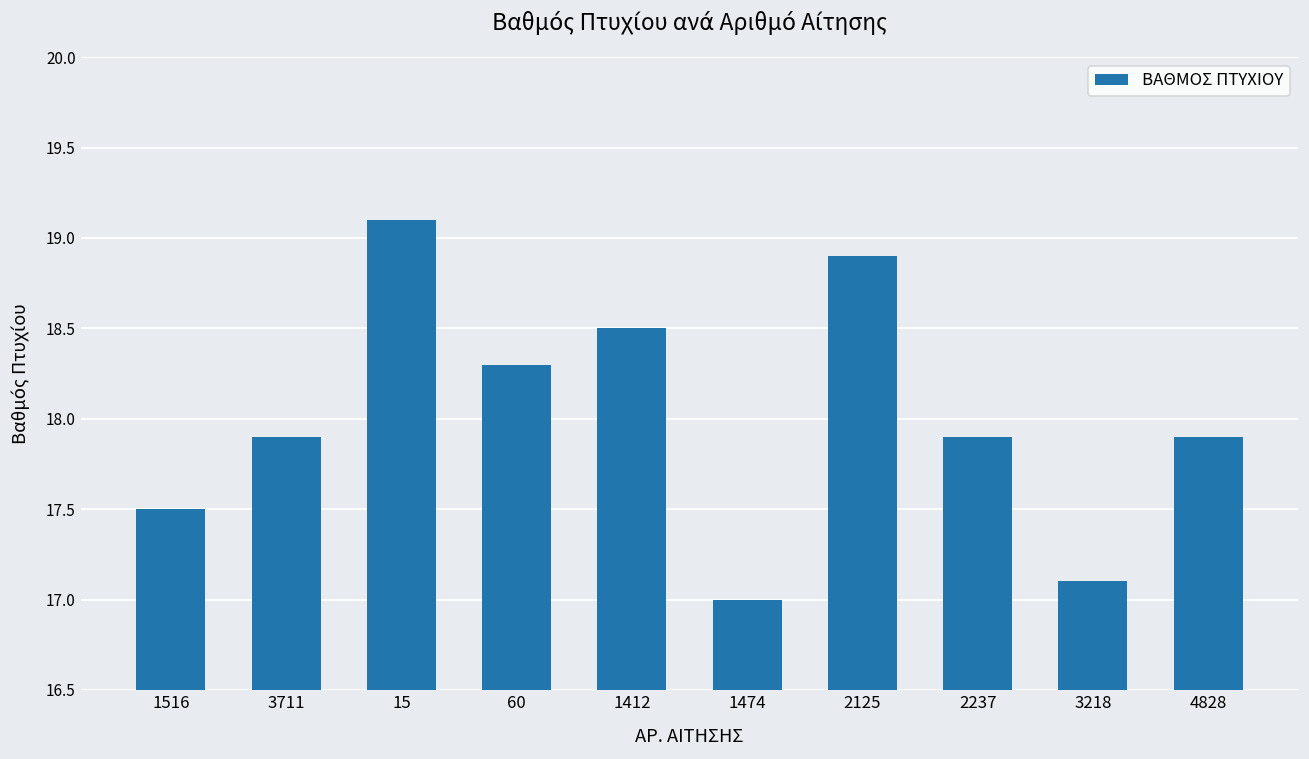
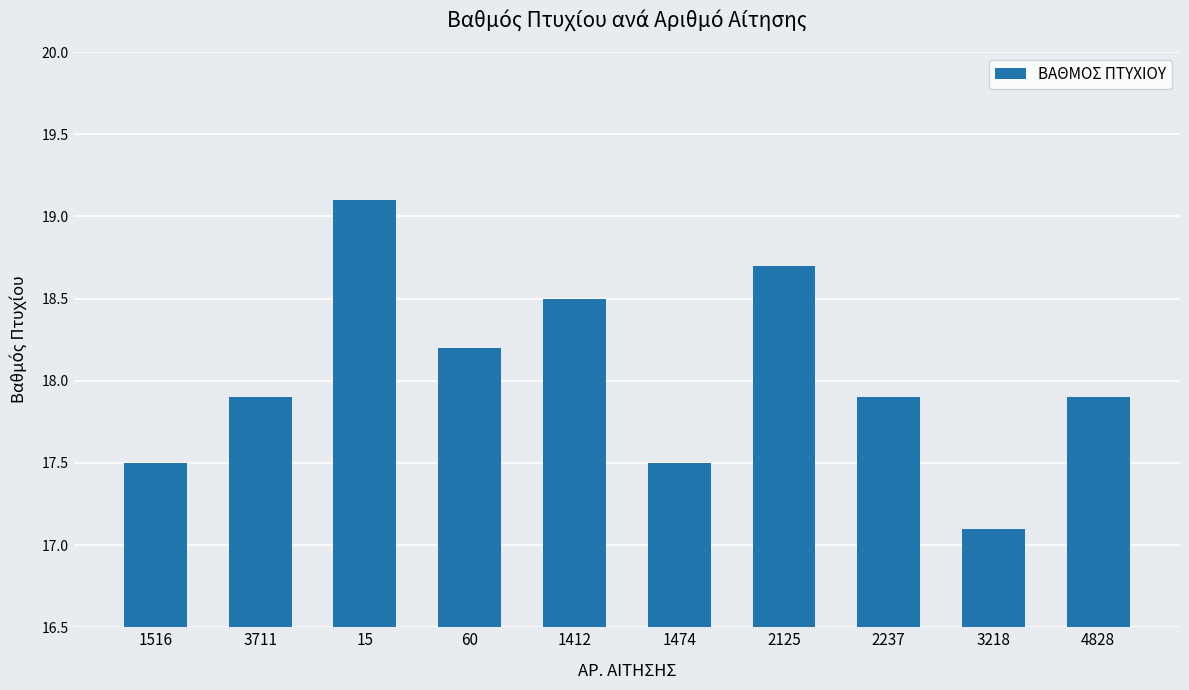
  {
    "1516": 17.5,
    "3711": 17.9,
    "15": 19.1,
-   "60": 18.3,
+   "60": 18.2,
    "1412": 18.5,
-   "1474": 17.0,
-   "2125": 18.9,
+   "1474": 17.5,
+   "2125": 18.7,
    "2237": 17.9,
    "3218": 17.1,
    "4828": 17.9
  }
